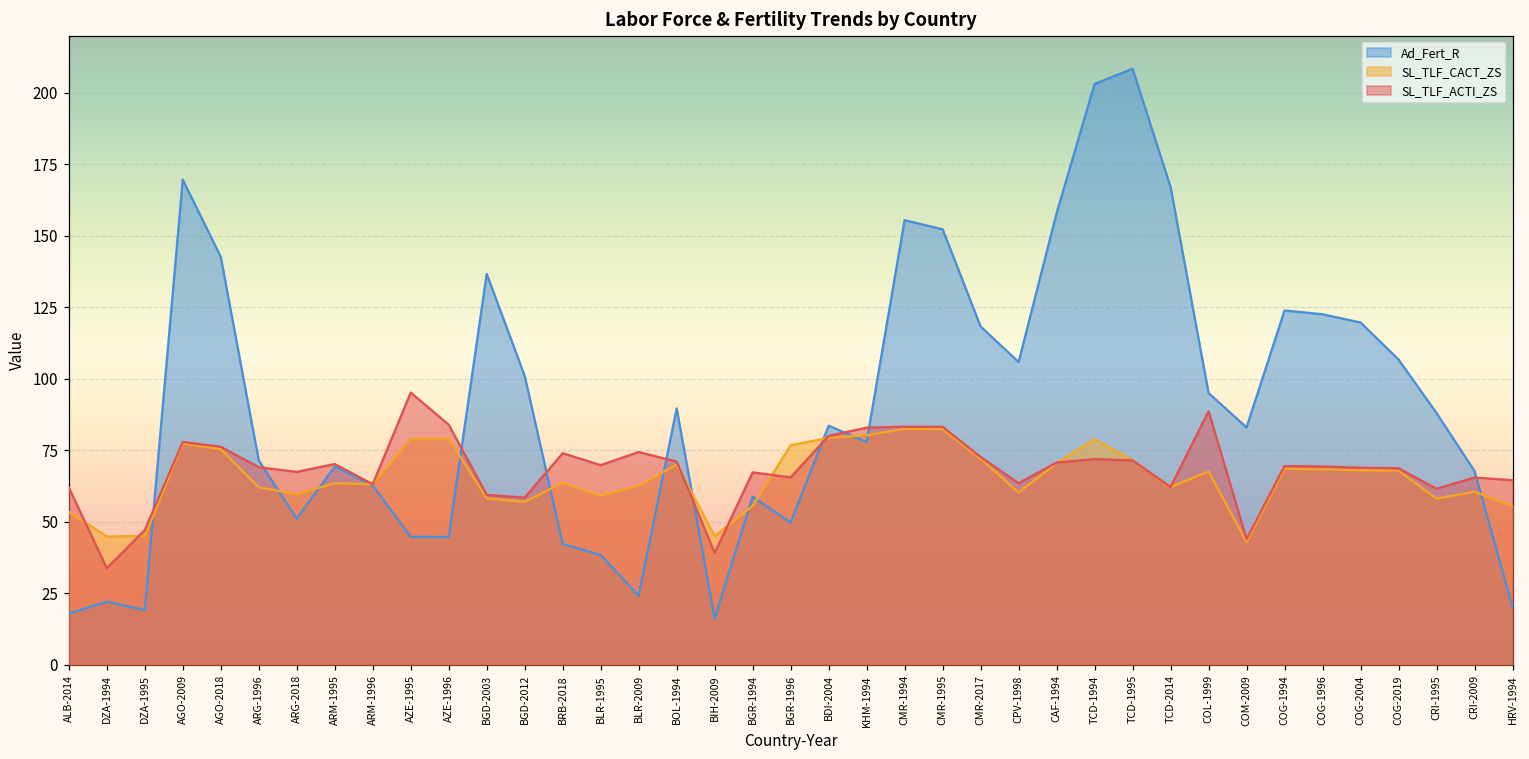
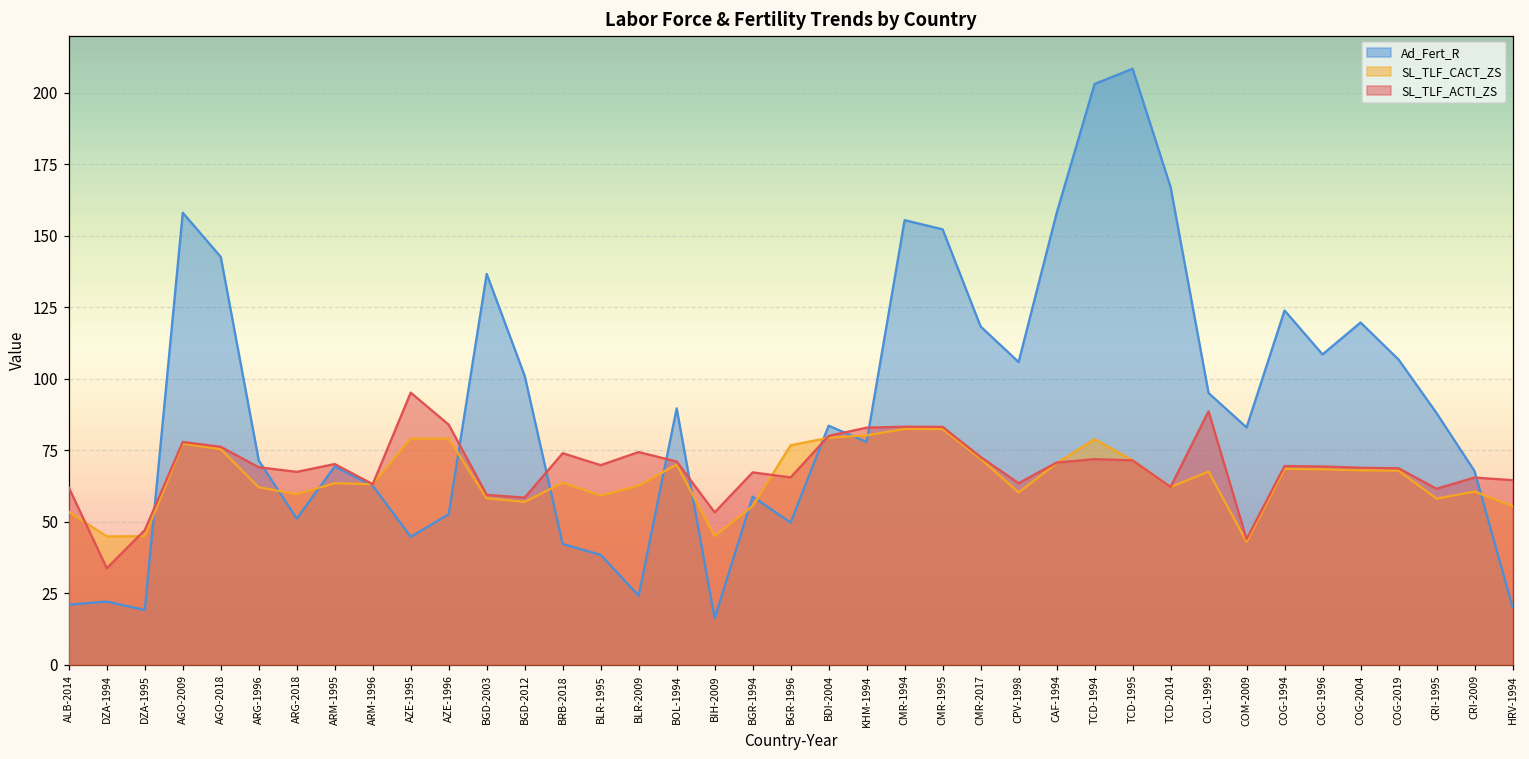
  {
    "Ad_Fert_R": {
-     "ALB-2014": 18,
+     "ALB-2014": 21,
      "DZA-1994": 22,
      "DZA-1995": 19,
-     "AGO-2009": 170,
+     "AGO-2009": 158,
      "AGO-2018": 143,
      "ARG-1996": 71,
      "ARG-2018": 51,
      "AZE-1995": 45,
-     "AZE-1996": 45,
+     "AZE-1996": 53,
      "BGD-2003": 137,
      "BGD-2012": 101,
      "BRB-2018": 42,
      "BLR-1995": 38,
      "BLR-2009": 24,
      "BOL-1994": 90,
      "BIH-2009": 16,
      "BGR-1994": 59,
      "BGR-1996": 50,
      "BDI-2004": 84,
      "KHM-1994": 78,
      "CMR-1994": 155,
      "CMR-1995": 152,
      "CMR-2017": 118,
      "CPV-1998": 106,
      "CAF-1994": 158,
      "TCD-1994": 203,
      "TCD-1995": 208,
      "TCD-2014": 167,
      "COL-1999": 95,
      "COM-2009": 83,
      "COG-1994": 124,
-     "COG-1996": 123,
+     "COG-1996": 108,
      "COG-2004": 120,
      "COG-2019": 107,
      "CRI-1995": 88,
      "CRI-2009": 68,
      "HRV-1994": 20
    },
    "SL_TLF_CACT_ZS": {
      "ALB-2014": 53,
      "DZA-1994": 45,
      "DZA-1995": 45,
      "ARG-1996": 62,
      "ARG-2018": 60,
      "ARM-1995": 63,
      "AZE-1995": 79,
      "AZE-1996": 79,
      "BGD-2003": 58,
      "BGD-2012": 57,
      "BRB-2018": 64,
      "BLR-1995": 59,
      "BLR-2009": 63,
      "BOL-1994": 70,
      "BIH-2009": 45,
      "BGR-1994": 55,
      "BGR-1996": 77,
      "KHM-1994": 80,
      "CPV-1998": 60,
      "TCD-1994": 79,
      "COL-1999": 67,
      "COG-1996": 68,
      "CRI-1995": 58,
      "CRI-2009": 60,
      "HRV-1994": 55
    },
    "SL_TLF_ACTI_ZS": {
      "ALB-2014": 62,
      "DZA-1994": 34,
      "DZA-1995": 47,
      "ARG-1996": 69,
      "ARG-2018": 67,
      "AZE-1995": 95,
      "AZE-1996": 84,
      "BGD-2003": 59,
      "BGD-2012": 58,
      "BRB-2018": 74,
      "BLR-1995": 70,
      "BLR-2009": 74,
      "BOL-1994": 71,
-     "BIH-2009": 39,
+     "BIH-2009": 53,
      "BGR-1994": 67,
      "BGR-1996": 65,
      "KHM-1994": 83,
      "CPV-1998": 63,
      "TCD-1994": 72,
      "COL-1999": 89,
      "COG-1996": 69,
      "CRI-1995": 61,
      "CRI-2009": 65,
      "HRV-1994": 64
    }
  }
